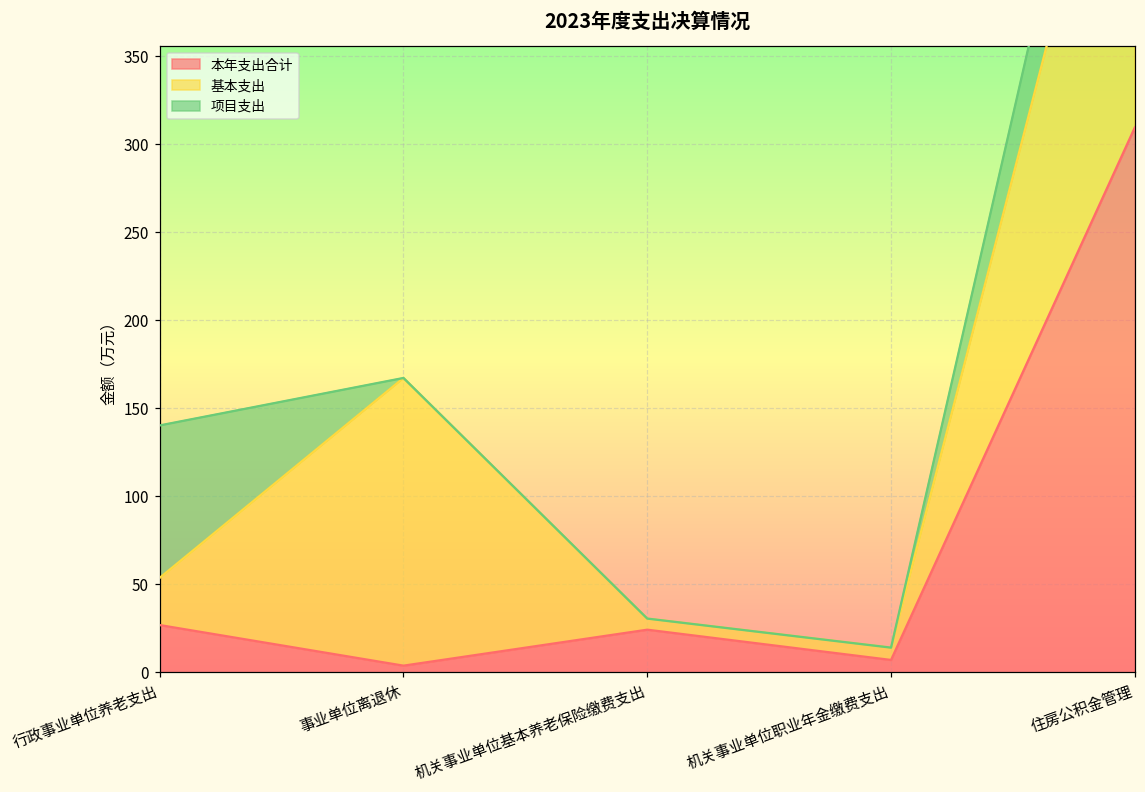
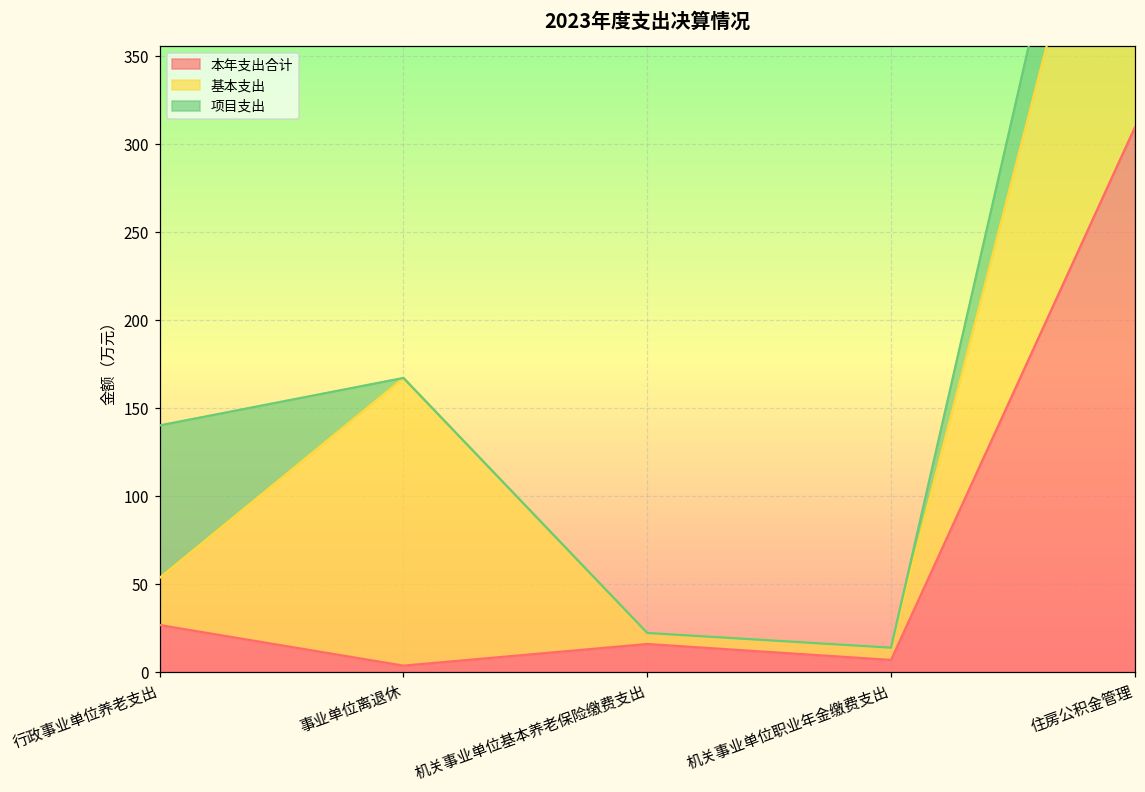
  {
    "本年支出合计": {
      "行政事业单位养老支出": 27,
      "事业单位离退休": 4,
-     "机关事业单位基本养老保险缴费支出": 24,
+     "机关事业单位基本养老保险缴费支出": 16,
      "机关事业单位职业年金缴费支出": 7,
      "住房公积金管理": 310
    },
    "基本支出": {
      "行政事业单位养老支出": 27
    },
    "项目支出": {
      "行政事业单位养老支出": 87
    }
  }
